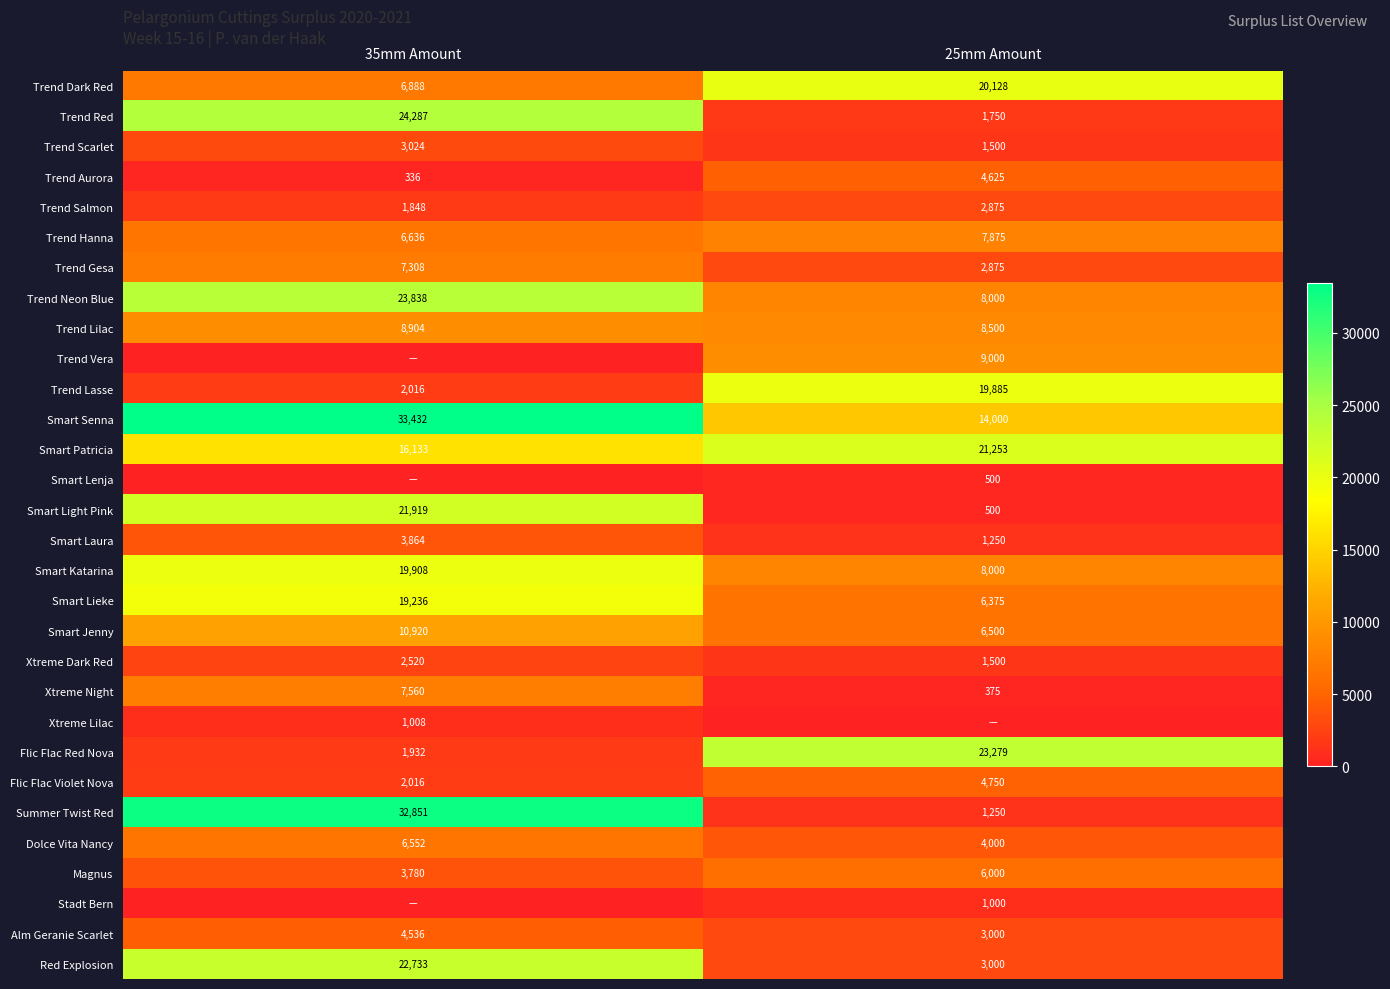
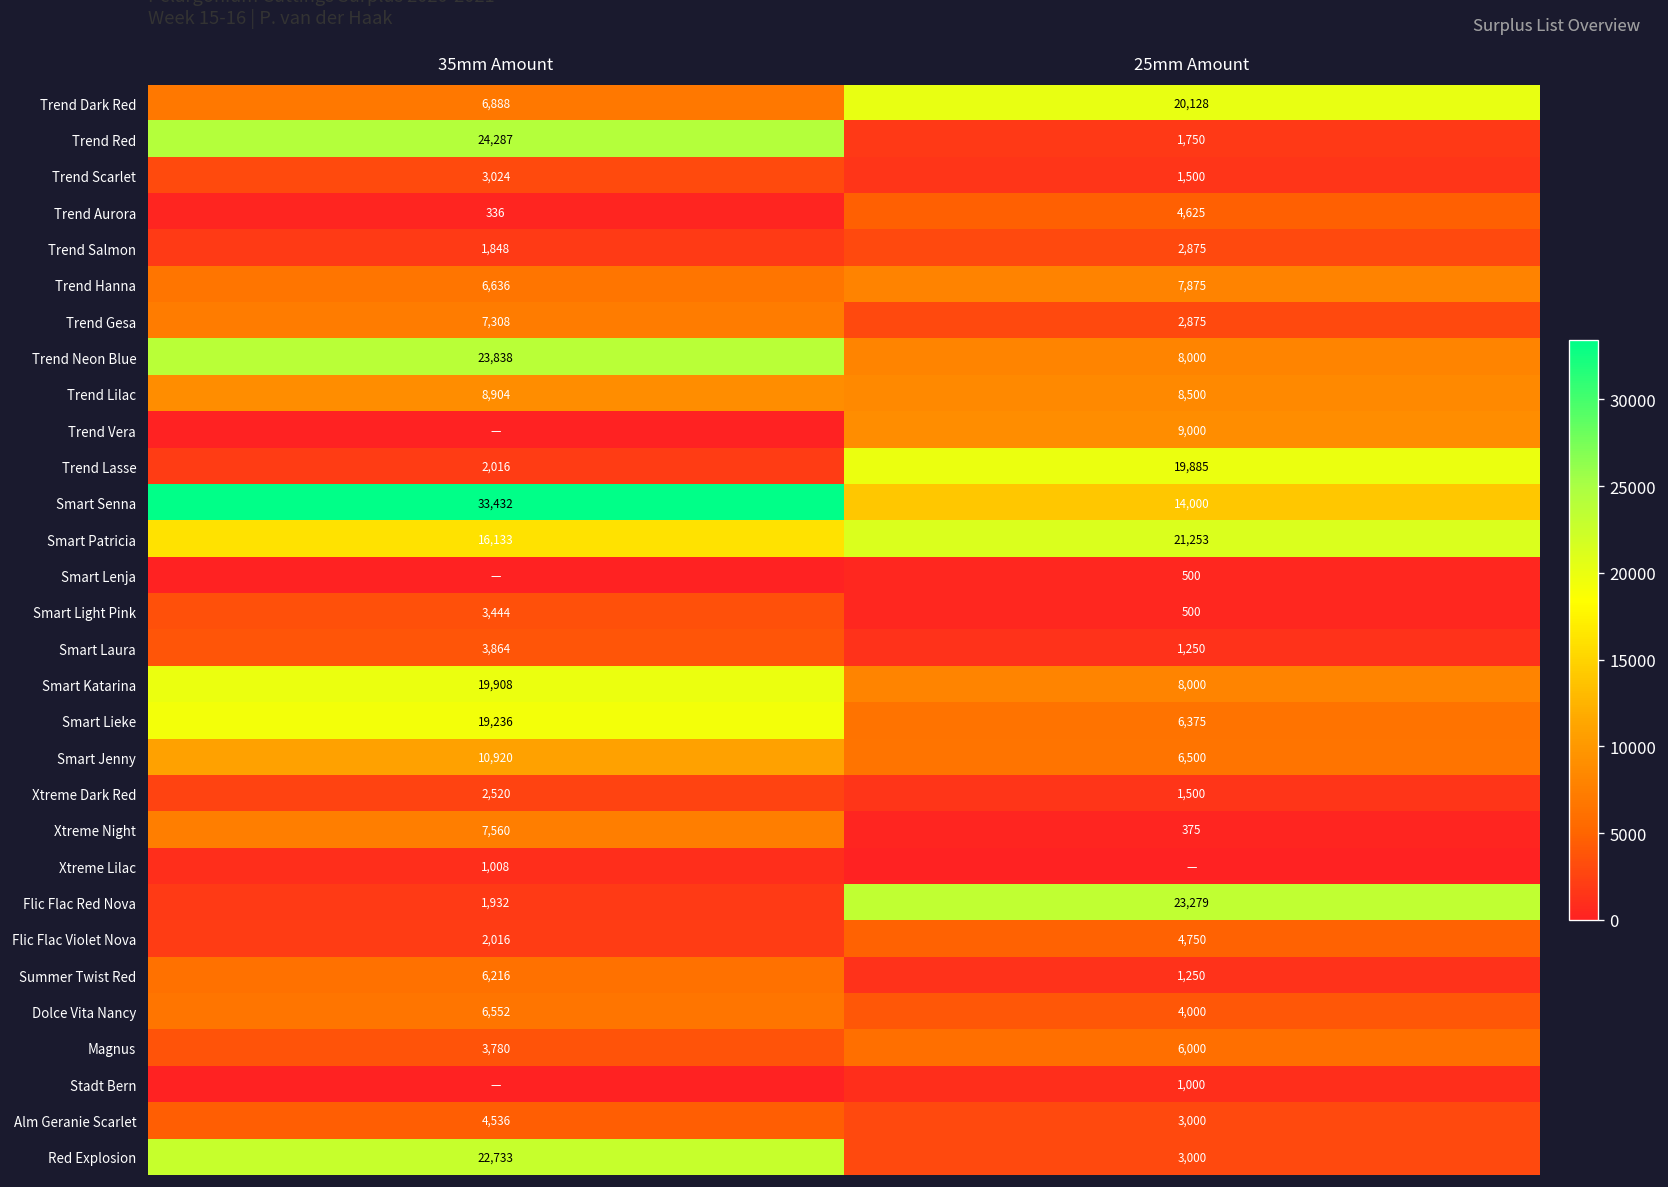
  {
    "Trend Dark Red": {
      "35mm Amount": "6,888",
      "25mm Amount": "20,128"
    },
    "Trend Red": {
      "35mm Amount": "24,287",
      "25mm Amount": "1,750"
    },
    "Trend Scarlet": {
      "35mm Amount": "3,024",
      "25mm Amount": "1,500"
    },
    "Trend Aurora": {
      "35mm Amount": "336",
      "25mm Amount": "4,625"
    },
    "Trend Salmon": {
      "35mm Amount": "1,848",
      "25mm Amount": "2,875"
    },
    "Trend Hanna": {
      "35mm Amount": "6,636",
      "25mm Amount": "7,875"
    },
    "Trend Gesa": {
      "35mm Amount": "7,308",
      "25mm Amount": "2,875"
    },
    "Trend Neon Blue": {
      "35mm Amount": "23,838",
      "25mm Amount": "8,000"
    },
    "Trend Lilac": {
      "35mm Amount": "8,904",
      "25mm Amount": "8,500"
    },
    "Trend Vera": {
      "25mm Amount": "9,000"
    },
    "Trend Lasse": {
      "35mm Amount": "2,016",
      "25mm Amount": "19,885"
    },
    "Smart Senna": {
      "35mm Amount": "33,432",
      "25mm Amount": "14,000"
    },
    "Smart Patricia": {
      "35mm Amount": "16,133",
      "25mm Amount": "21,253"
    },
    "Smart Lenja": {
      "25mm Amount": "500"
    },
    "Smart Light Pink": {
-     "35mm Amount": "21,919",
+     "35mm Amount": "3,444",
      "25mm Amount": "500"
    },
    "Smart Laura": {
      "35mm Amount": "3,864",
      "25mm Amount": "1,250"
    },
    "Smart Katarina": {
      "35mm Amount": "19,908",
      "25mm Amount": "8,000"
    },
    "Smart Lieke": {
      "35mm Amount": "19,236",
      "25mm Amount": "6,375"
    },
    "Smart Jenny": {
      "35mm Amount": "10,920",
      "25mm Amount": "6,500"
    },
    "Xtreme Dark Red": {
      "35mm Amount": "2,520",
      "25mm Amount": "1,500"
    },
    "Xtreme Night": {
      "35mm Amount": "7,560",
      "25mm Amount": "375"
    },
    "Xtreme Lilac": {
      "35mm Amount": "1,008"
    },
    "Flic Flac Red Nova": {
      "35mm Amount": "1,932",
      "25mm Amount": "23,279"
    },
    "Flic Flac Violet Nova": {
      "35mm Amount": "2,016",
      "25mm Amount": "4,750"
    },
    "Summer Twist Red": {
-     "35mm Amount": "32,851",
+     "35mm Amount": "6,216",
      "25mm Amount": "1,250"
    },
    "Dolce Vita Nancy": {
      "35mm Amount": "6,552",
      "25mm Amount": "4,000"
    },
    "Magnus": {
      "35mm Amount": "3,780",
      "25mm Amount": "6,000"
    },
    "Stadt Bern": {
      "25mm Amount": "1,000"
    },
    "Alm Geranie Scarlet": {
      "35mm Amount": "4,536",
      "25mm Amount": "3,000"
    },
    "Red Explosion": {
      "35mm Amount": "22,733",
      "25mm Amount": "3,000"
    }
  }
